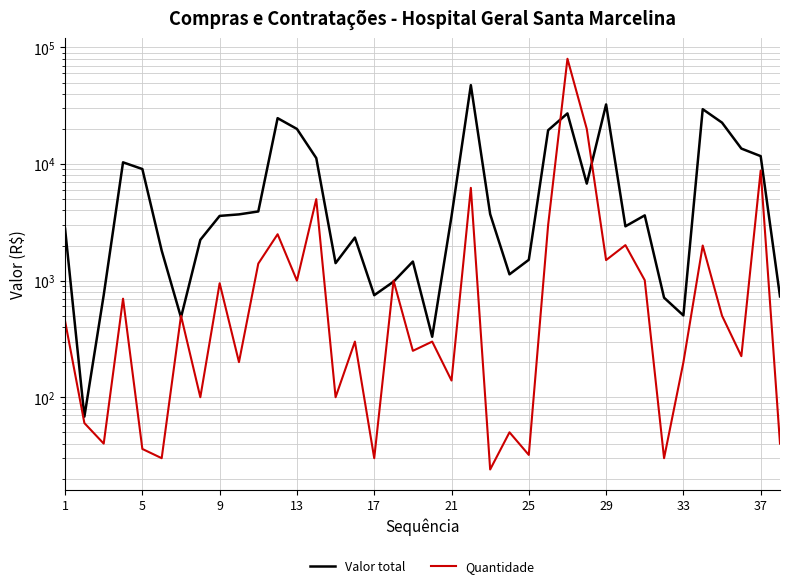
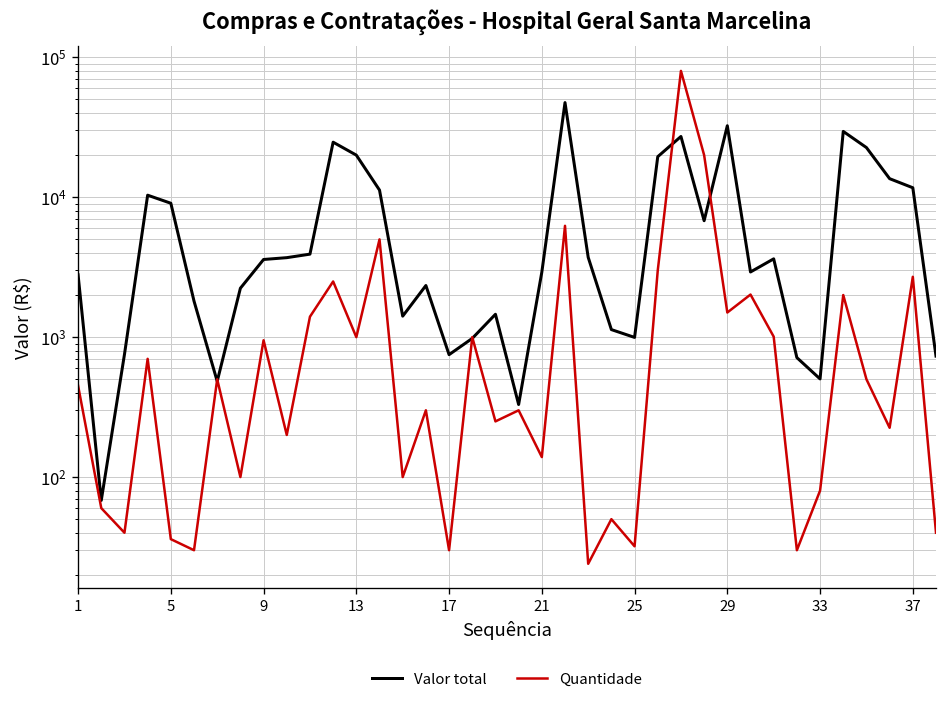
  {
    "Valor total": {
      "1": 2800,
      "5": 9000,
      "9": 3600,
      "13": 20000,
      "17": 700,
-     "21": 3600,
-     "25": 1500,
+     "21": 2900,
+     "25": 1000,
      "29": 32000,
      "33": 500,
      "37": 12000
    },
    "Quantidade": {
      "1": 450,
      "5": 36,
      "9": 1000,
      "13": 1000,
      "17": 30,
      "21": 140,
      "25": 32,
      "29": 1500,
-     "33": 200,
-     "37": 9000
+     "33": 80,
+     "37": 2700
    }
  }
